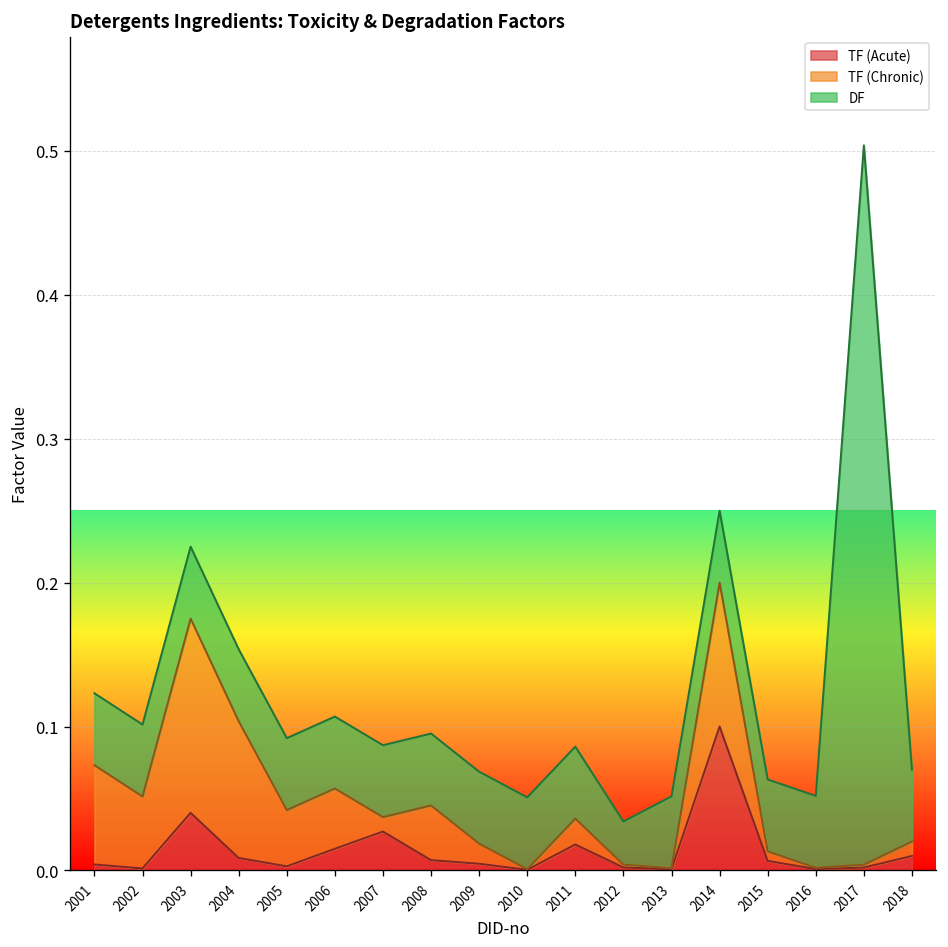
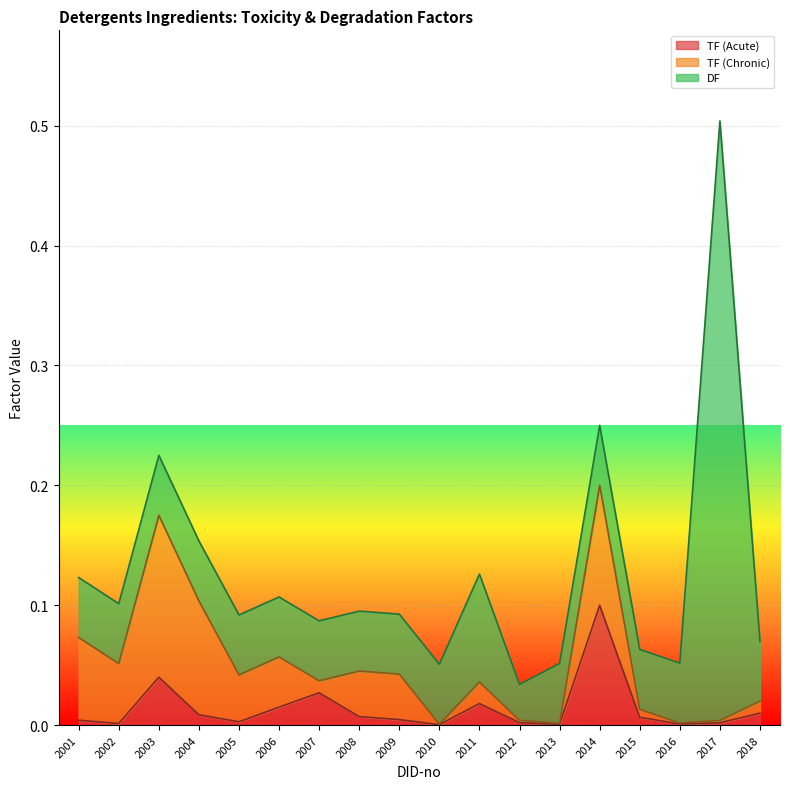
  {
    "TF (Acute)": {
      "2001": 0.004,
      "2002": 0.001,
      "2003": 0.040,
      "2004": 0.009,
      "2005": 0.003,
      "2006": 0.015,
      "2007": 0.027,
      "2008": 0.007,
      "2009": 0.005,
      "2011": 0.018,
      "2014": 0.100,
      "2015": 0.007,
      "2018": 0.010
    },
    "TF (Chronic)": {
      "2001": 0.069,
      "2002": 0.050,
      "2003": 0.135,
      "2004": 0.095,
      "2005": 0.039,
      "2006": 0.042,
      "2007": 0.010,
      "2008": 0.038,
-     "2009": 0.014,
+     "2009": 0.038,
      "2011": 0.018,
      "2014": 0.100,
      "2015": 0.007,
      "2018": 0.010
    },
    "DF": {
      "2001": 0.05,
      "2002": 0.05,
      "2003": 0.05,
      "2004": 0.05,
      "2005": 0.05,
      "2006": 0.05,
      "2007": 0.05,
      "2008": 0.05,
      "2009": 0.05,
      "2010": 0.05,
-     "2011": 0.05,
+     "2011": 0.09,
      "2012": 0.03,
      "2013": 0.05,
      "2014": 0.05,
      "2015": 0.05,
      "2016": 0.05,
      "2017": 0.50,
      "2018": 0.05
    }
  }
